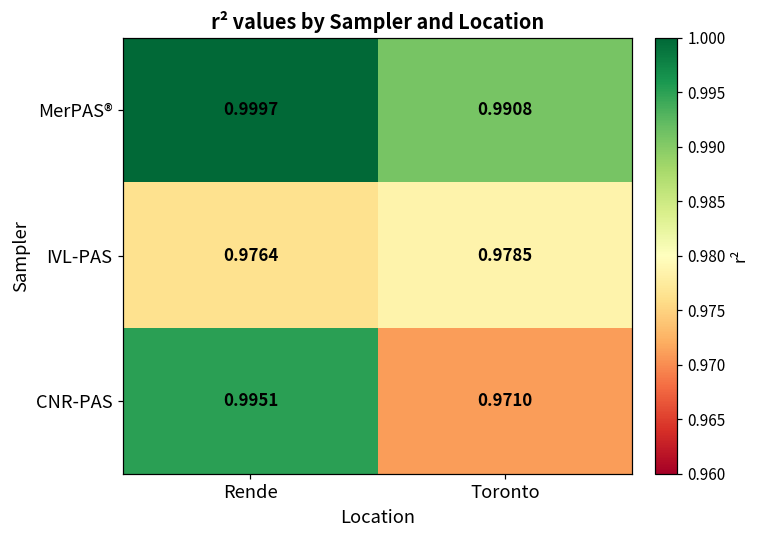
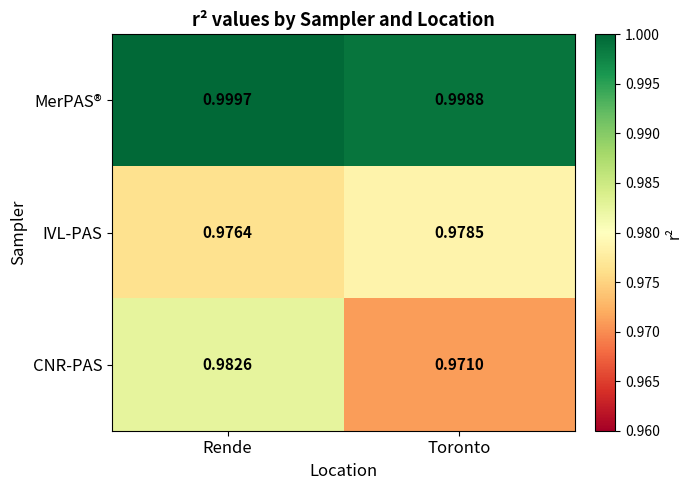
  {
    "MerPAS®": {
      "Rende": 0.9997,
-     "Toronto": 0.9908
+     "Toronto": 0.9988
    },
    "IVL-PAS": {
      "Rende": 0.9764,
      "Toronto": 0.9785
    },
    "CNR-PAS": {
-     "Rende": 0.9951,
+     "Rende": 0.9826,
      "Toronto": 0.9710
    }
  }
